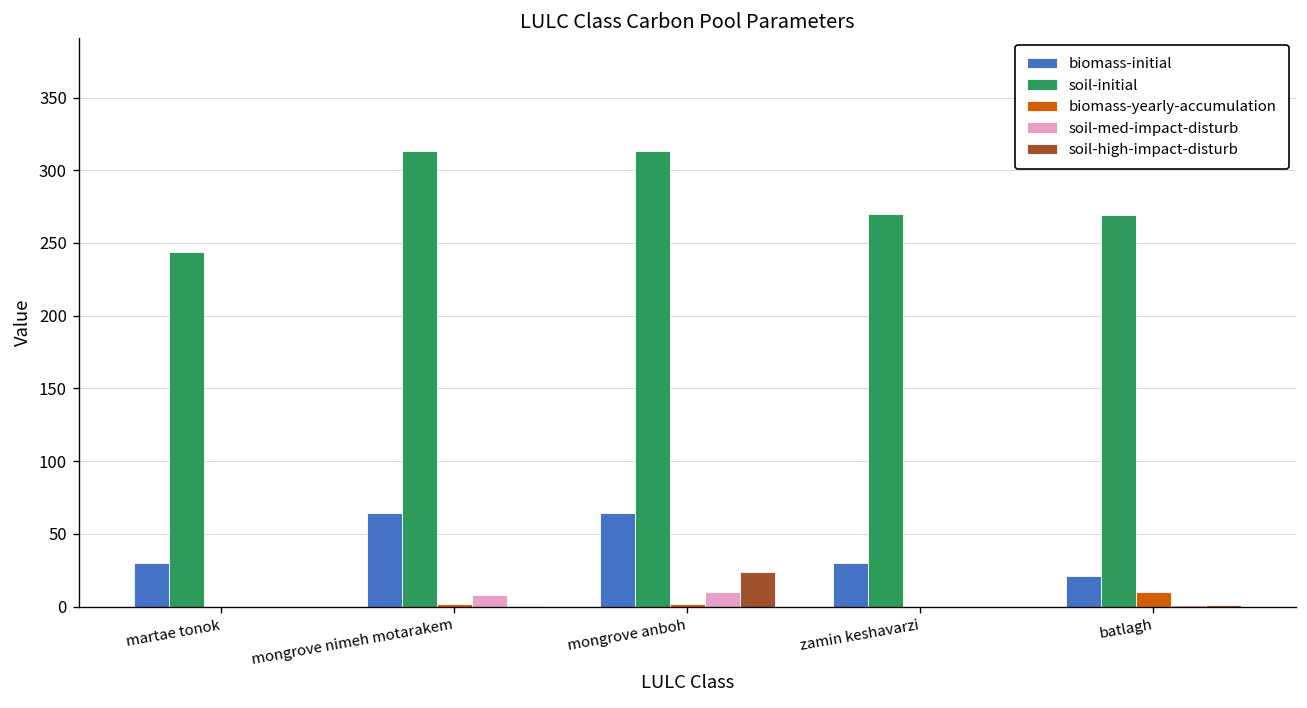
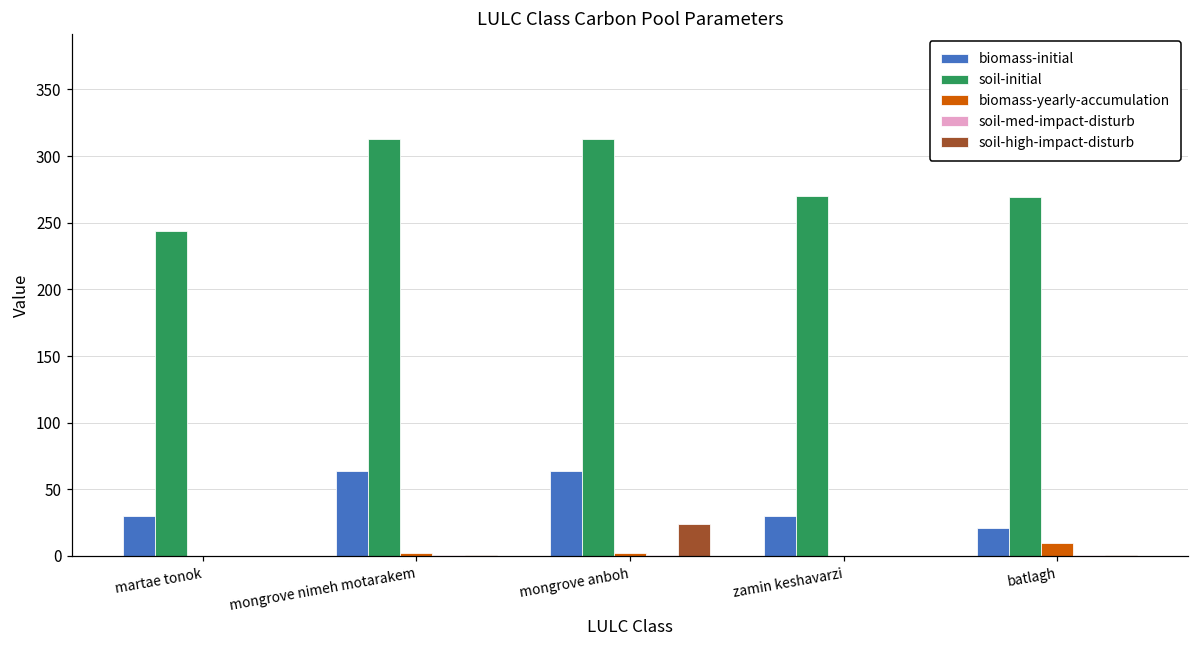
  {
    "biomass-initial": {
      "martae tonok": 30,
      "mongrove nimeh motarakem": 64,
      "mongrove anboh": 64,
      "zamin keshavarzi": 30,
      "batlagh": 21
    },
    "soil-initial": {
      "martae tonok": 244,
      "mongrove nimeh motarakem": 313,
      "mongrove anboh": 313,
      "zamin keshavarzi": 270,
      "batlagh": 269
    },
    "biomass-yearly-accumulation": {
      "martae tonok": 0,
      "zamin keshavarzi": 0,
      "batlagh": 10
    },
    "soil-med-impact-disturb": {
      "martae tonok": 0,
-     "mongrove nimeh motarakem": 8,
-     "mongrove anboh": 10,
+     "mongrove nimeh motarakem": 1,
+     "mongrove anboh": 1,
      "zamin keshavarzi": 0
    },
    "soil-high-impact-disturb": {
      "martae tonok": 0,
      "mongrove anboh": 24,
      "zamin keshavarzi": 0
    }
  }
